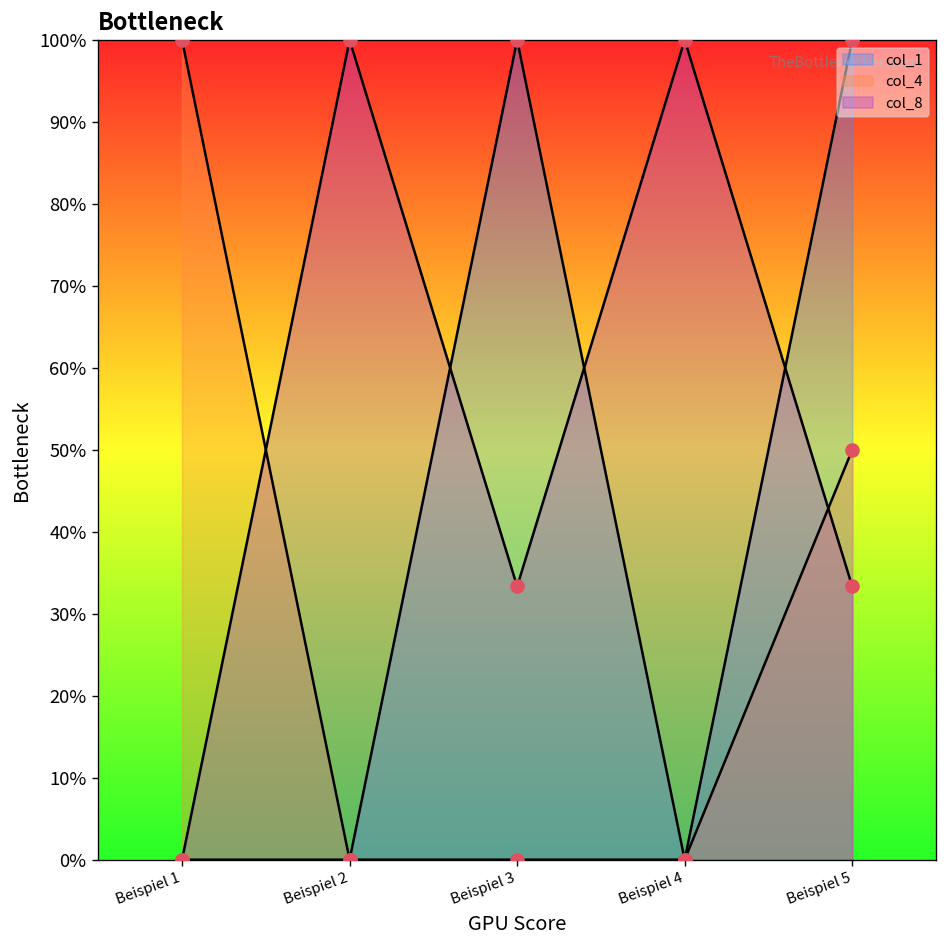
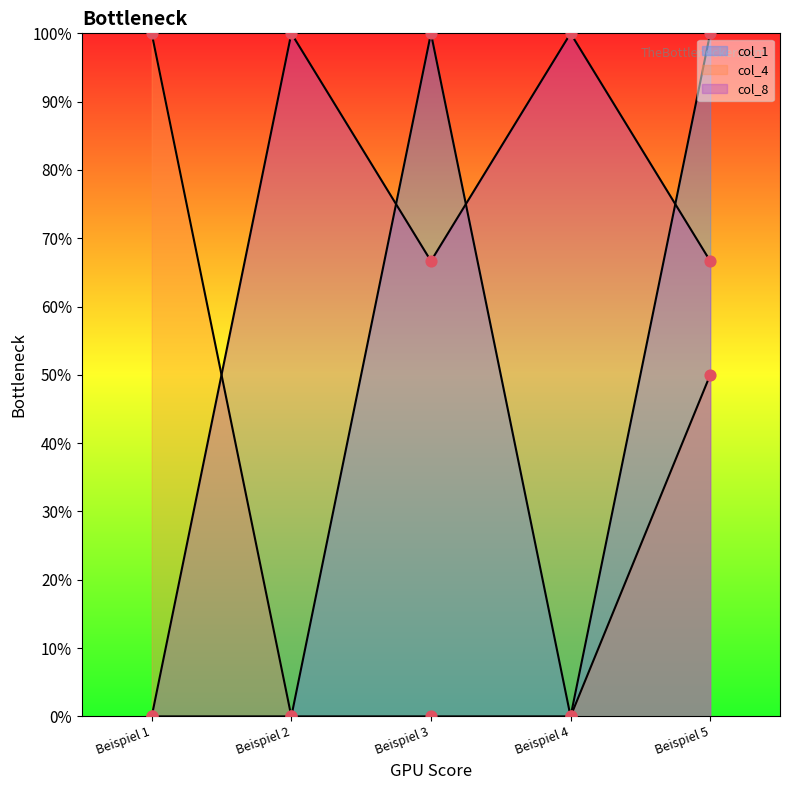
  {
    "col_1": {
      "Beispiel 3": "100%",
      "Beispiel 5": "100%"
    },
    "col_4": {
      "Beispiel 1": "100%",
      "Beispiel 3": "0%",
      "Beispiel 5": "50%"
    },
    "col_8": {
      "Beispiel 2": "100%",
-     "Beispiel 3": "33%",
+     "Beispiel 3": "67%",
      "Beispiel 4": "100%",
-     "Beispiel 5": "33%"
+     "Beispiel 5": "67%"
    }
  }
